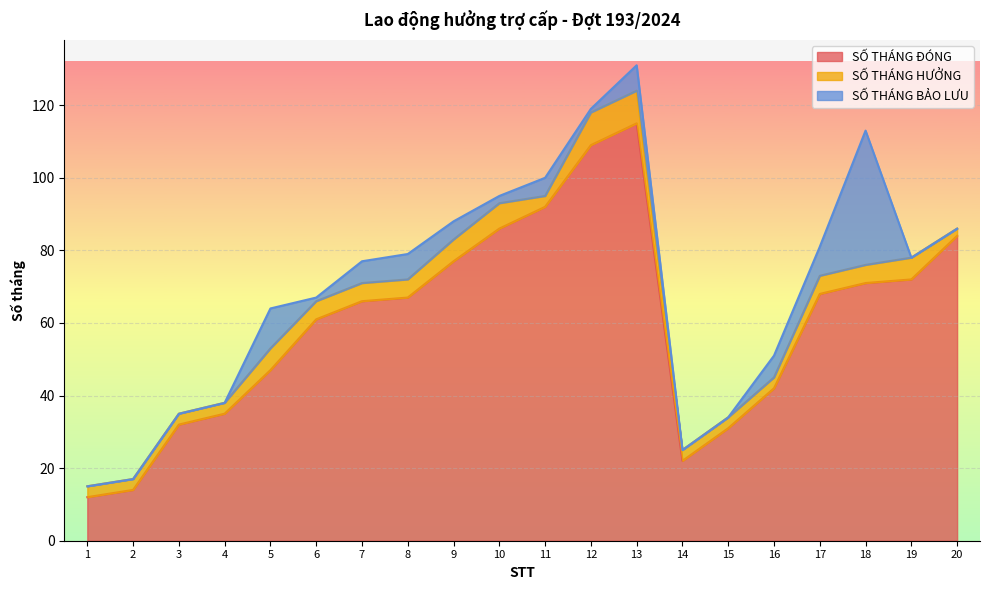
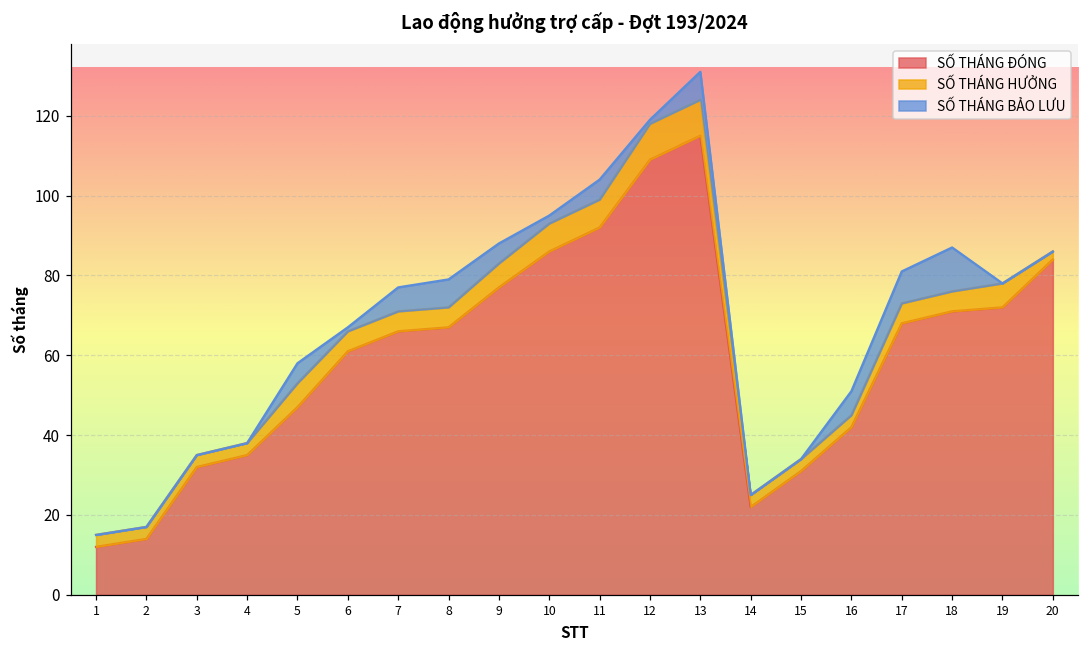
  {
    "SỐ THÁNG ĐÓNG": {
      "1": 12,
      "2": 14,
      "3": 32,
      "4": 35,
      "5": 47,
      "6": 61,
      "7": 66,
      "8": 67,
      "9": 77,
      "10": 86,
      "11": 92,
      "12": 109,
      "13": 115,
      "14": 22,
      "15": 31,
      "16": 42,
      "17": 68,
      "18": 71,
      "19": 72,
      "20": 84
    },
    "SỐ THÁNG HƯỞNG": {
      "5": 6,
      "6": 5,
      "7": 5,
      "8": 5,
      "9": 6,
      "10": 7,
-     "11": 3,
+     "11": 7,
      "12": 9,
      "13": 9,
      "16": 3,
      "17": 5,
      "18": 5
    },
    "SỐ THÁNG BẢO LƯU": {
-     "5": 11,
+     "5": 5,
      "6": 1,
      "7": 6,
      "8": 7,
      "9": 5,
      "10": 2,
      "11": 5,
      "12": 1,
      "13": 7,
      "16": 6,
      "17": 8,
-     "18": 37
+     "18": 11
    }
  }
